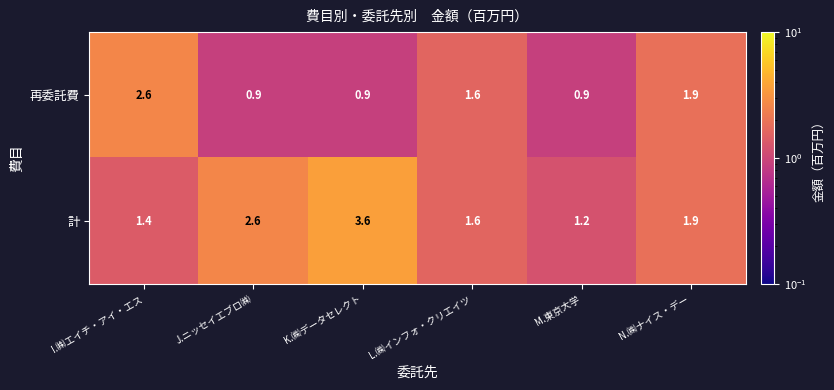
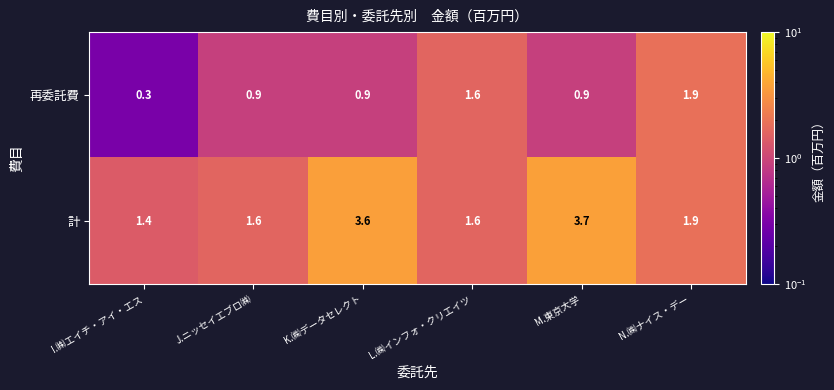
  {
    "再委託費": {
-     "I.㈱エイチ・アイ・エス": 2.6,
+     "I.㈱エイチ・アイ・エス": 0.3,
      "J.ニッセイエブロ㈱": 0.9,
      "K.㈱データセレクト": 0.9,
      "L.㈱インフォ・クリエイツ": 1.6,
      "M.東京大学": 0.9,
      "N.㈱ナイス・デー": 1.9
    },
    "計": {
      "I.㈱エイチ・アイ・エス": 1.4,
-     "J.ニッセイエブロ㈱": 2.6,
+     "J.ニッセイエブロ㈱": 1.6,
      "K.㈱データセレクト": 3.6,
      "L.㈱インフォ・クリエイツ": 1.6,
-     "M.東京大学": 1.2,
+     "M.東京大学": 3.7,
      "N.㈱ナイス・デー": 1.9
    }
  }
